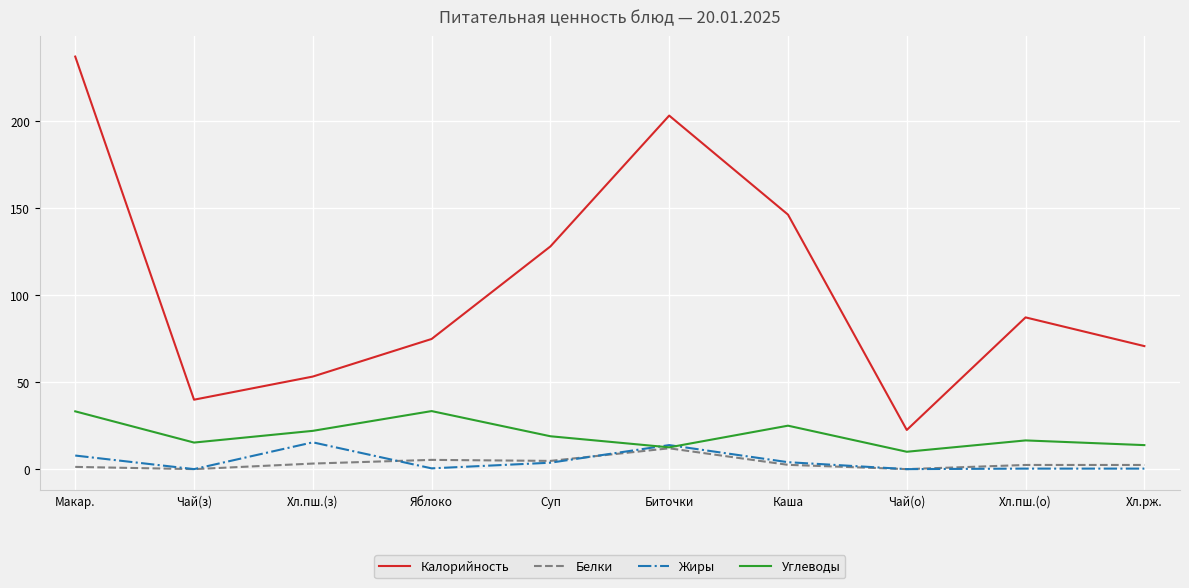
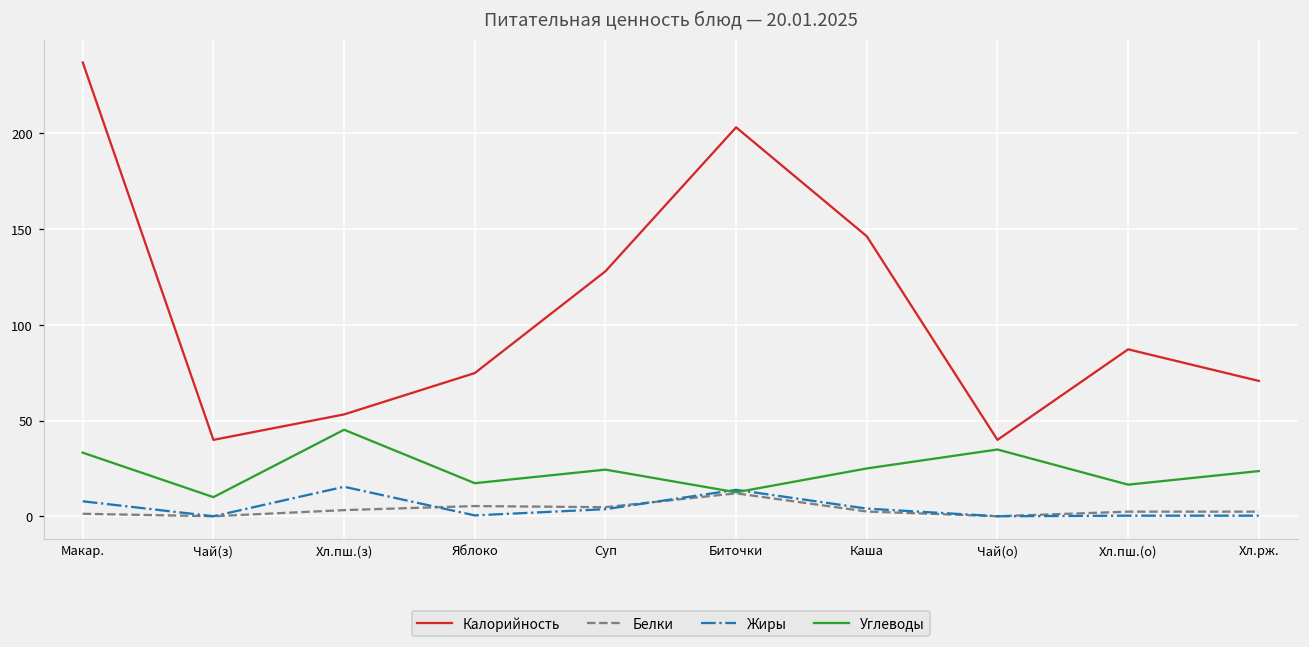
  {
    "Калорийность": {
      "Макар.": 237,
      "Чай(з)": 40,
      "Хл.пш.(з)": 53,
      "Яблоко": 75,
      "Суп": 128,
      "Биточки": 203,
      "Каша": 146,
-     "Чай(о)": 23,
+     "Чай(о)": 40,
      "Хл.пш.(о)": 87,
      "Хл.рж.": 71
    },
    "Белки": {
      "Макар.": 1,
      "Хл.пш.(з)": 3,
      "Яблоко": 5,
      "Каша": 2,
      "Хл.пш.(о)": 2,
      "Хл.рж.": 2
    },
    "Жиры": {
      "Макар.": 8,
      "Хл.пш.(з)": 15,
      "Яблоко": 0,
      "Каша": 4,
      "Хл.пш.(о)": 0,
      "Хл.рж.": 0
    },
    "Углеводы": {
      "Макар.": 33,
-     "Чай(з)": 15,
-     "Хл.пш.(з)": 22,
-     "Яблоко": 33,
-     "Суп": 19,
+     "Чай(з)": 10,
+     "Хл.пш.(з)": 45,
+     "Яблоко": 17,
+     "Суп": 24,
      "Каша": 25,
-     "Чай(о)": 10,
+     "Чай(о)": 35,
      "Хл.пш.(о)": 17,
-     "Хл.рж.": 14
+     "Хл.рж.": 24
    }
  }
